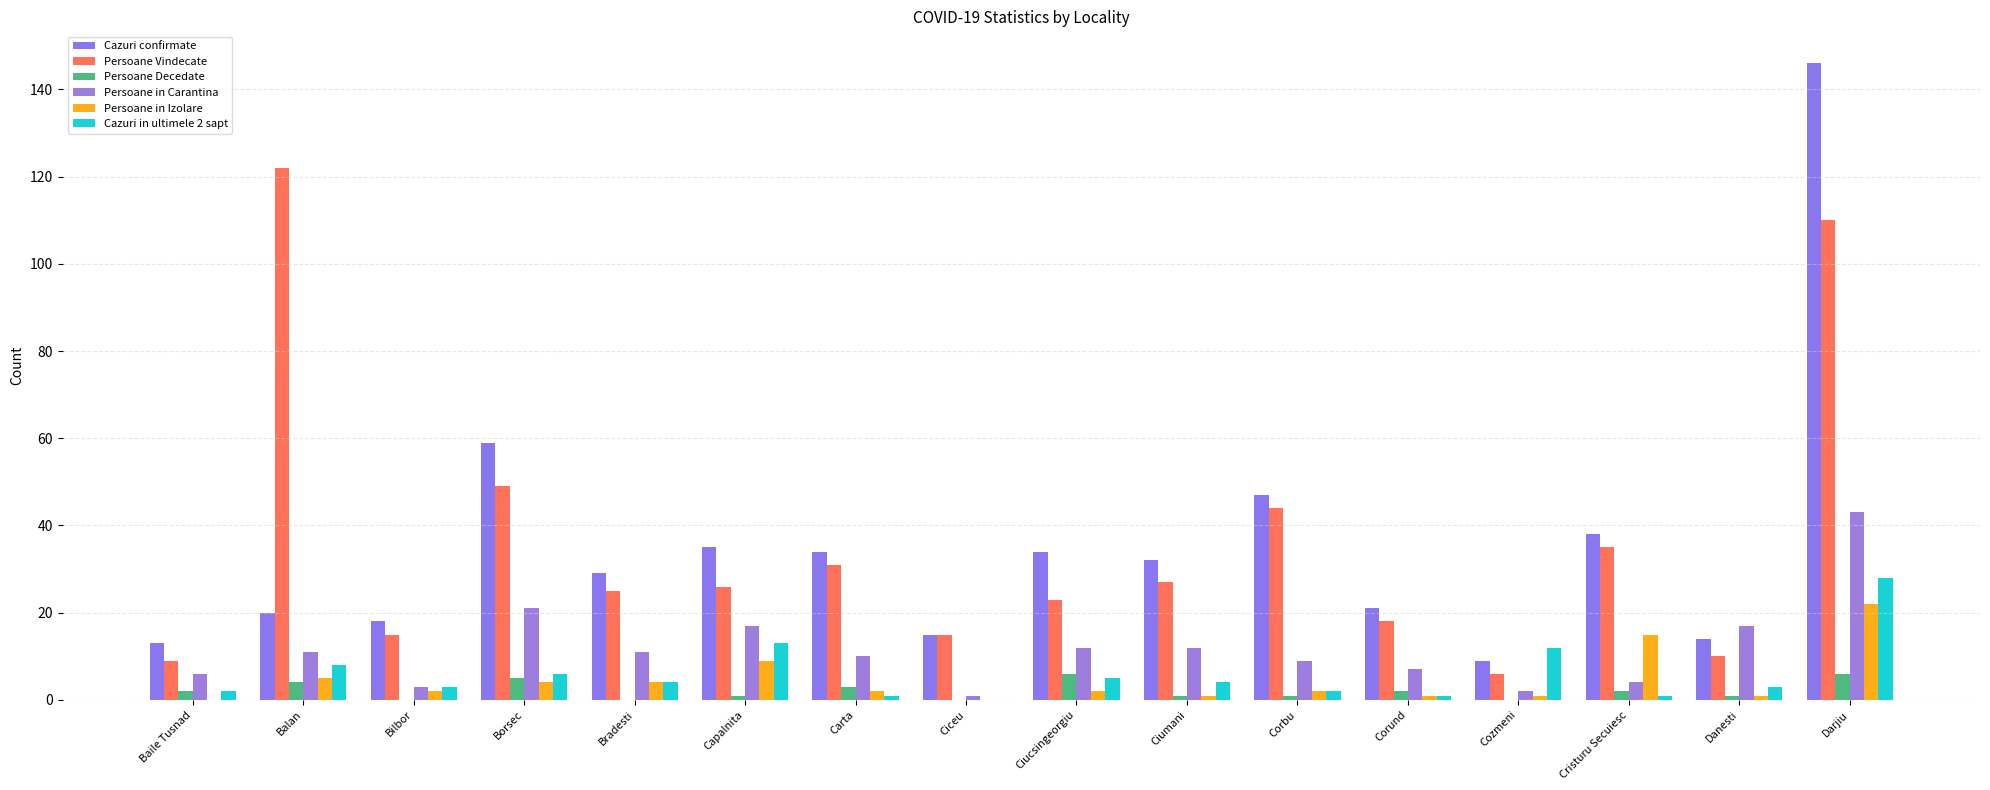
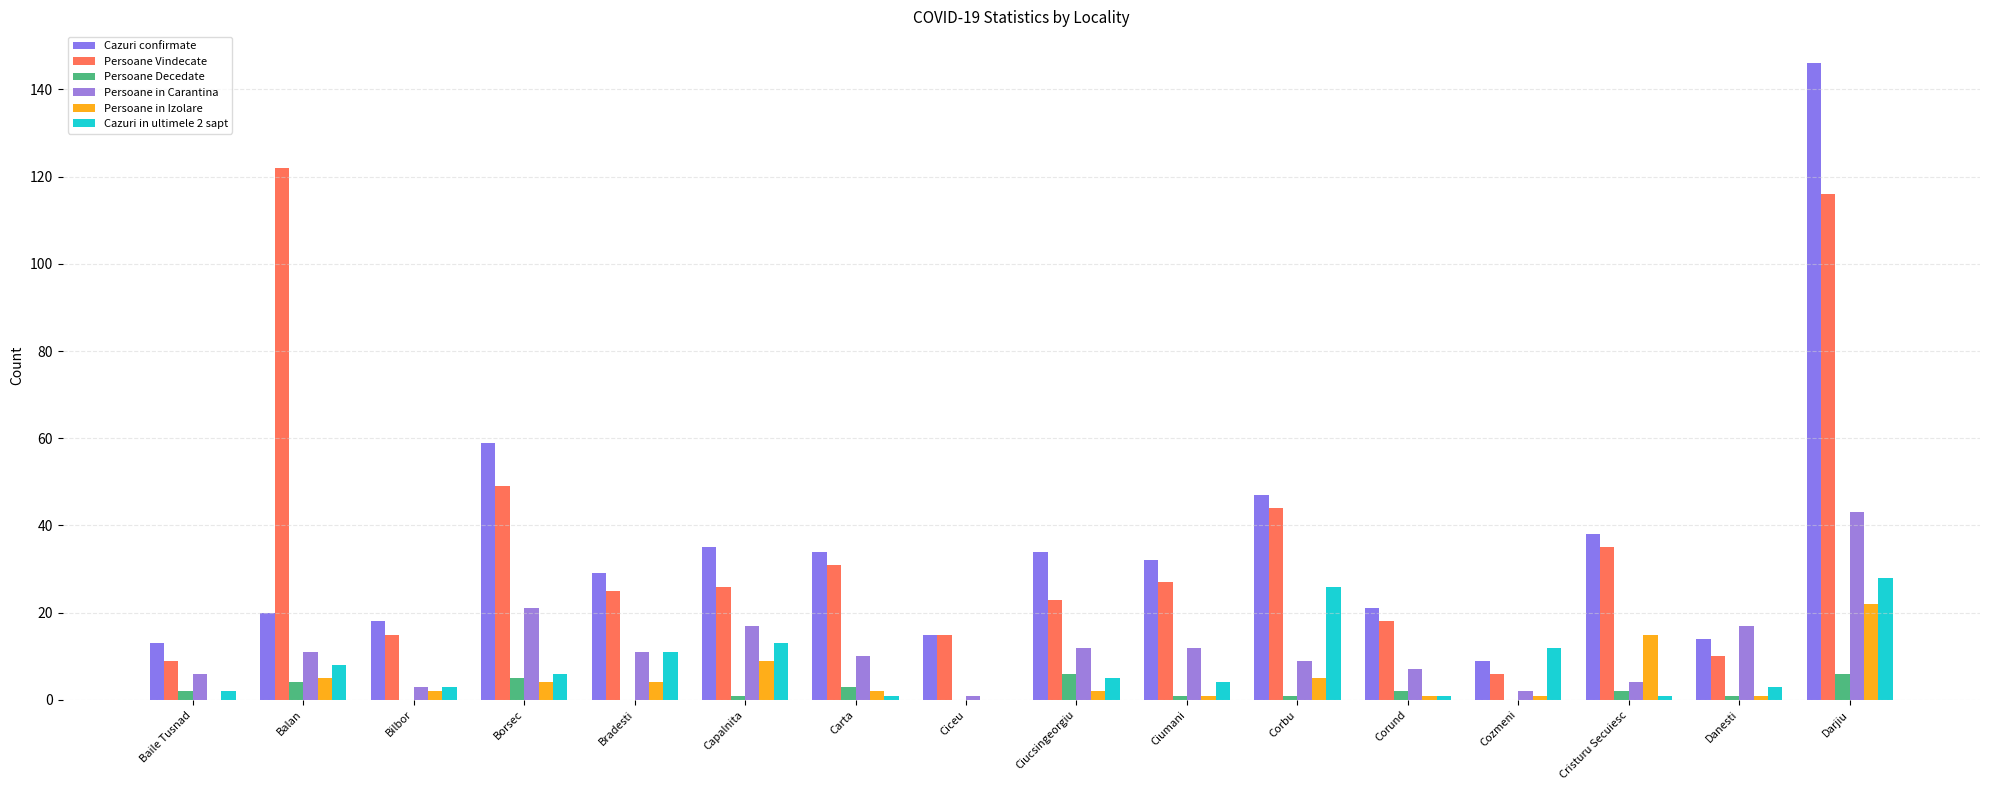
  {
    "Persoane Vindecate": {
      "Baile Tusnad": 9,
      "Balan": 122,
      "Bilbor": 15,
      "Borsec": 49,
      "Bradesti": 25,
      "Capalnita": 26,
      "Carta": 31,
      "Ciceu": 15,
      "Ciucsingeorgiu": 23,
      "Ciumani": 27,
      "Corbu": 44,
      "Corund": 18,
      "Cozmeni": 6,
      "Cristuru Secuiesc": 35,
      "Danesti": 10,
-     "Darjiu": 110
+     "Darjiu": 116
    },
    "Persoane Decedate": {
      "Baile Tusnad": 2,
      "Balan": 4,
      "Bilbor": 0,
      "Borsec": 5,
      "Bradesti": 0,
      "Capalnita": 1,
      "Carta": 3,
      "Ciceu": 0,
      "Ciucsingeorgiu": 6,
      "Ciumani": 1,
      "Corbu": 1,
      "Corund": 2,
      "Cozmeni": 0,
      "Cristuru Secuiesc": 2,
      "Danesti": 1,
      "Darjiu": 6
    },
    "Persoane in Izolare": {
      "Baile Tusnad": 0,
      "Balan": 5,
      "Bilbor": 2,
      "Borsec": 4,
      "Bradesti": 4,
      "Capalnita": 9,
      "Carta": 2,
      "Ciceu": 0,
      "Ciucsingeorgiu": 2,
      "Ciumani": 1,
-     "Corbu": 2,
+     "Corbu": 5,
      "Corund": 1,
      "Cozmeni": 1,
      "Cristuru Secuiesc": 15,
      "Danesti": 1,
      "Darjiu": 22
    },
    "Cazuri in ultimele 2 sapt": {
      "Baile Tusnad": 2,
      "Balan": 8,
      "Bilbor": 3,
      "Borsec": 6,
-     "Bradesti": 4,
+     "Bradesti": 11,
      "Capalnita": 13,
      "Carta": 1,
      "Ciceu": 0,
      "Ciucsingeorgiu": 5,
      "Ciumani": 4,
-     "Corbu": 2,
+     "Corbu": 26,
      "Corund": 1,
      "Cozmeni": 12,
      "Cristuru Secuiesc": 1,
      "Danesti": 3,
      "Darjiu": 28
    }
  }
